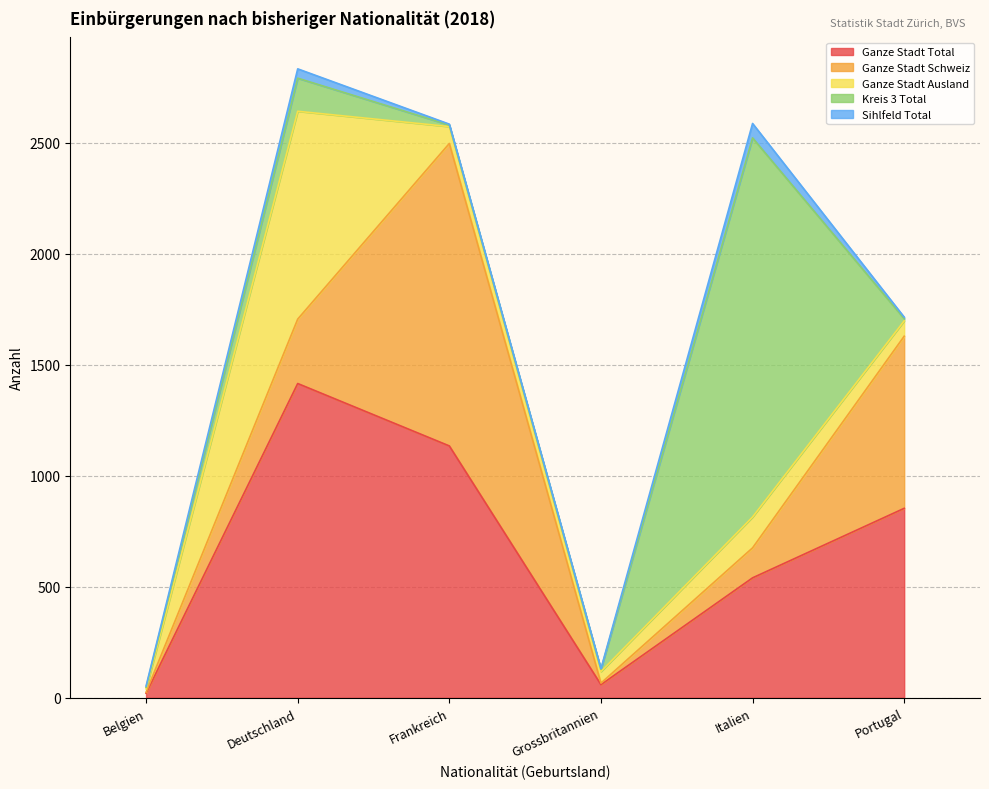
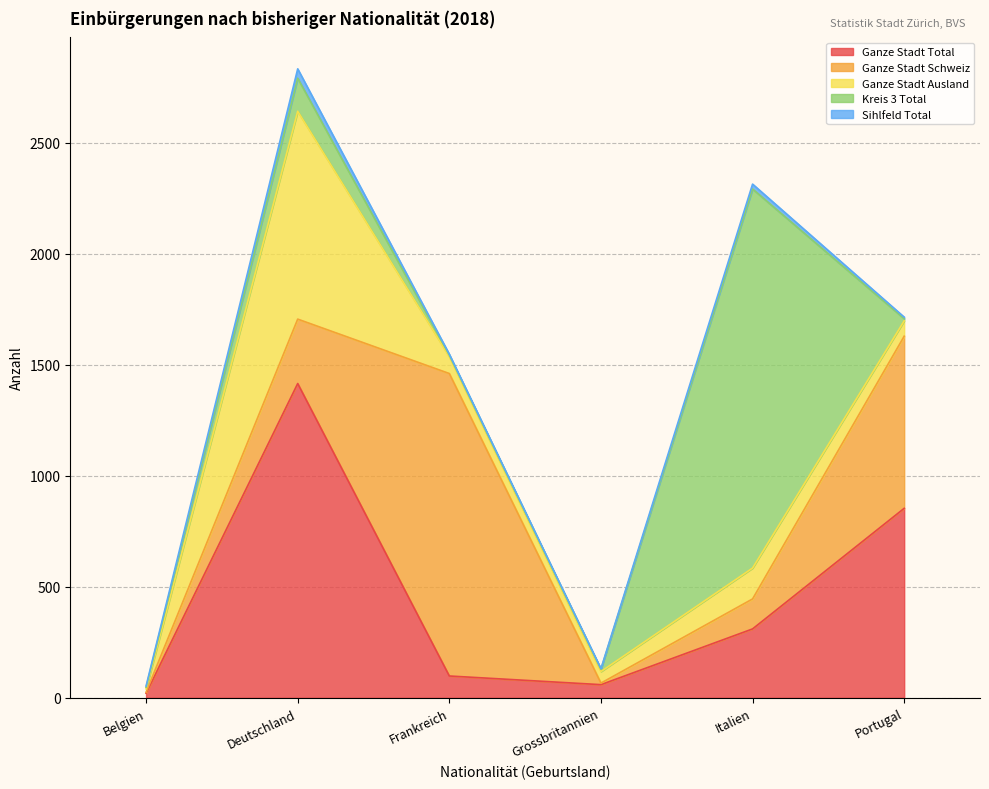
  {
    "Ganze Stadt Total": {
      "Deutschland": 1420,
-     "Frankreich": 1130,
-     "Italien": 540,
+     "Frankreich": 100,
+     "Italien": 310,
      "Portugal": 850
    },
    "Ganze Stadt Schweiz": {
      "Deutschland": 290,
      "Frankreich": 1360,
      "Italien": 140,
      "Portugal": 780
    },
    "Ganze Stadt Ausland": {
      "Deutschland": 940,
      "Italien": 140
    },
    "Kreis 3 Total": {
      "Deutschland": 150,
      "Italien": 1710
    },
    "Sihlfeld Total": {
      "Deutschland": 40,
-     "Italien": 70
+     "Italien": 20
    }
  }
